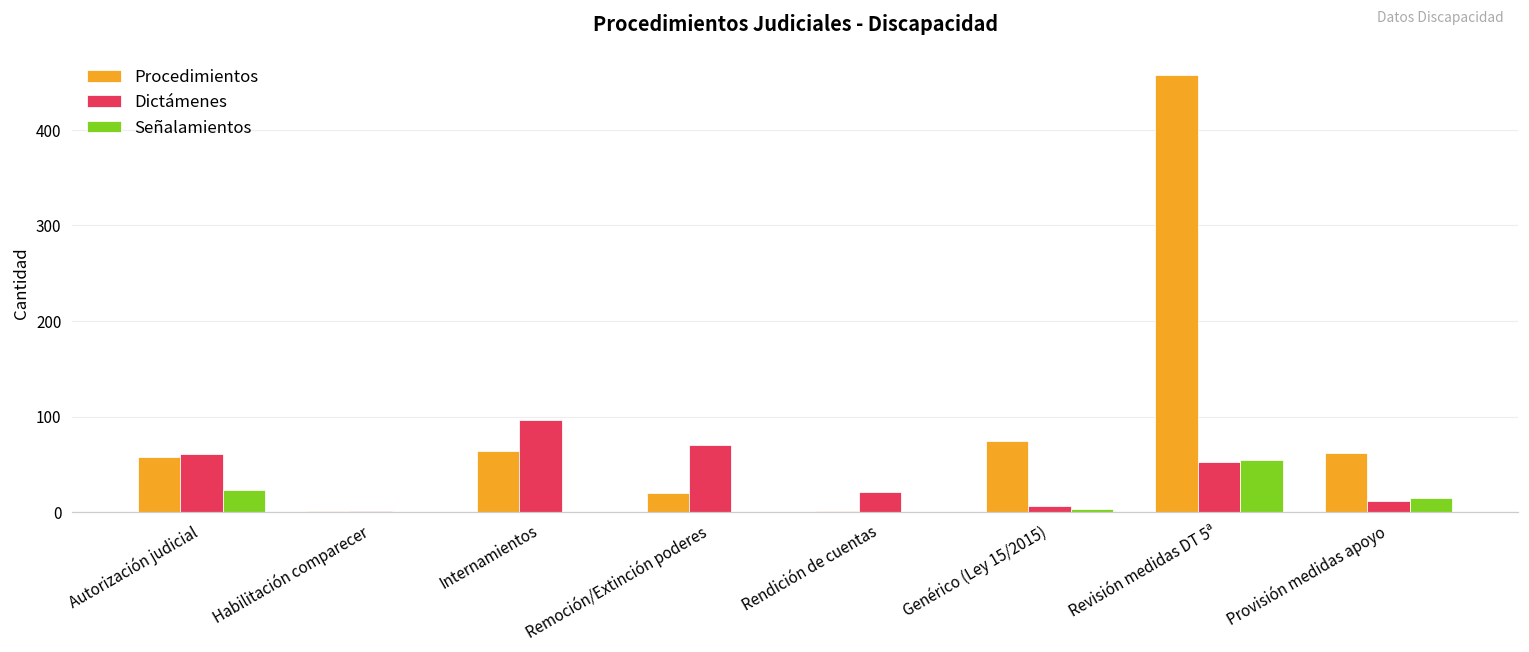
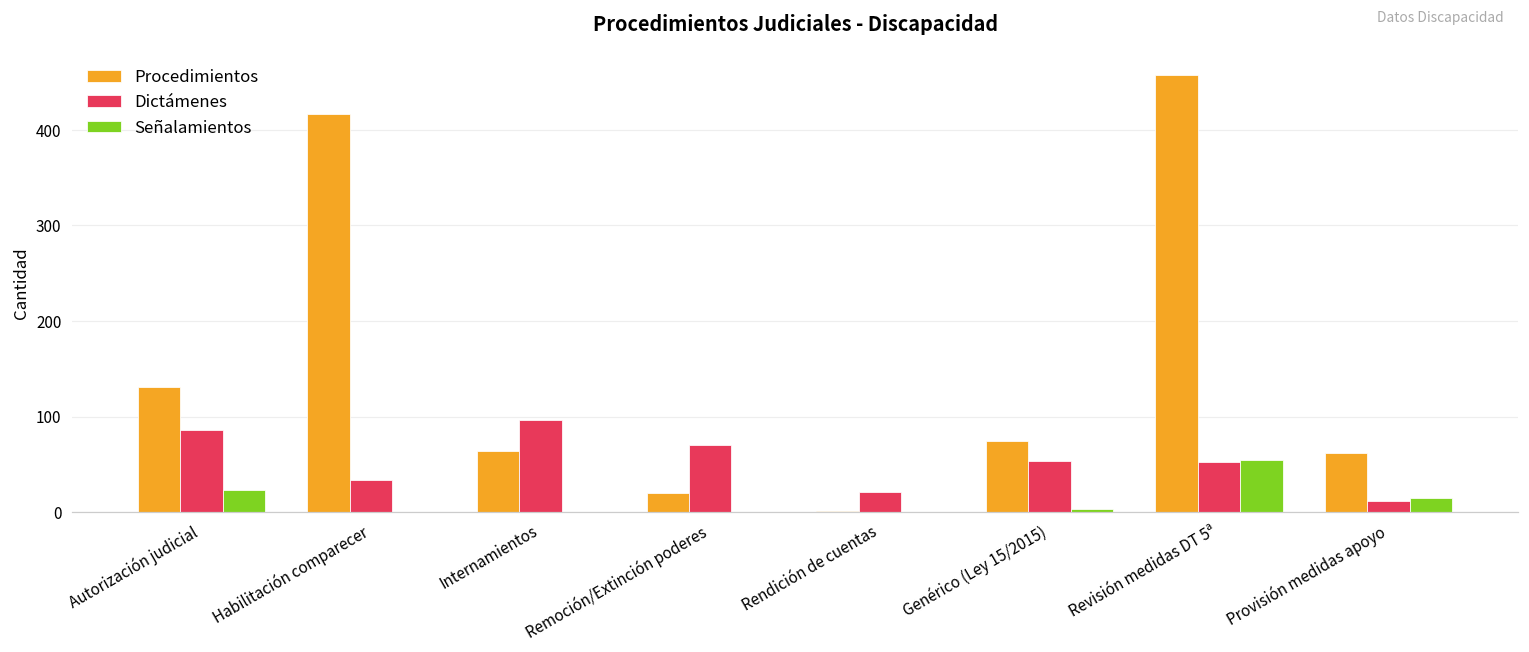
  {
    "Procedimientos": {
-     "Autorización judicial": 60,
-     "Habilitación comparecer": 0,
+     "Autorización judicial": 130,
+     "Habilitación comparecer": 420,
      "Internamientos": 60,
      "Remoción/Extinción poderes": 20,
      "Genérico (Ley 15/2015)": 70,
      "Revisión medidas DT 5ª": 460,
      "Provisión medidas apoyo": 60
    },
    "Dictámenes": {
-     "Autorización judicial": 60,
-     "Habilitación comparecer": 0,
+     "Autorización judicial": 90,
+     "Habilitación comparecer": 30,
      "Internamientos": 100,
      "Remoción/Extinción poderes": 70,
      "Rendición de cuentas": 20,
-     "Genérico (Ley 15/2015)": 10,
+     "Genérico (Ley 15/2015)": 50,
      "Revisión medidas DT 5ª": 50,
      "Provisión medidas apoyo": 10
    },
    "Señalamientos": {
      "Autorización judicial": 20,
      "Habilitación comparecer": 0,
      "Internamientos": 0,
      "Remoción/Extinción poderes": 0,
      "Rendición de cuentas": 0,
      "Genérico (Ley 15/2015)": 0,
      "Revisión medidas DT 5ª": 60,
      "Provisión medidas apoyo": 20
    }
  }
